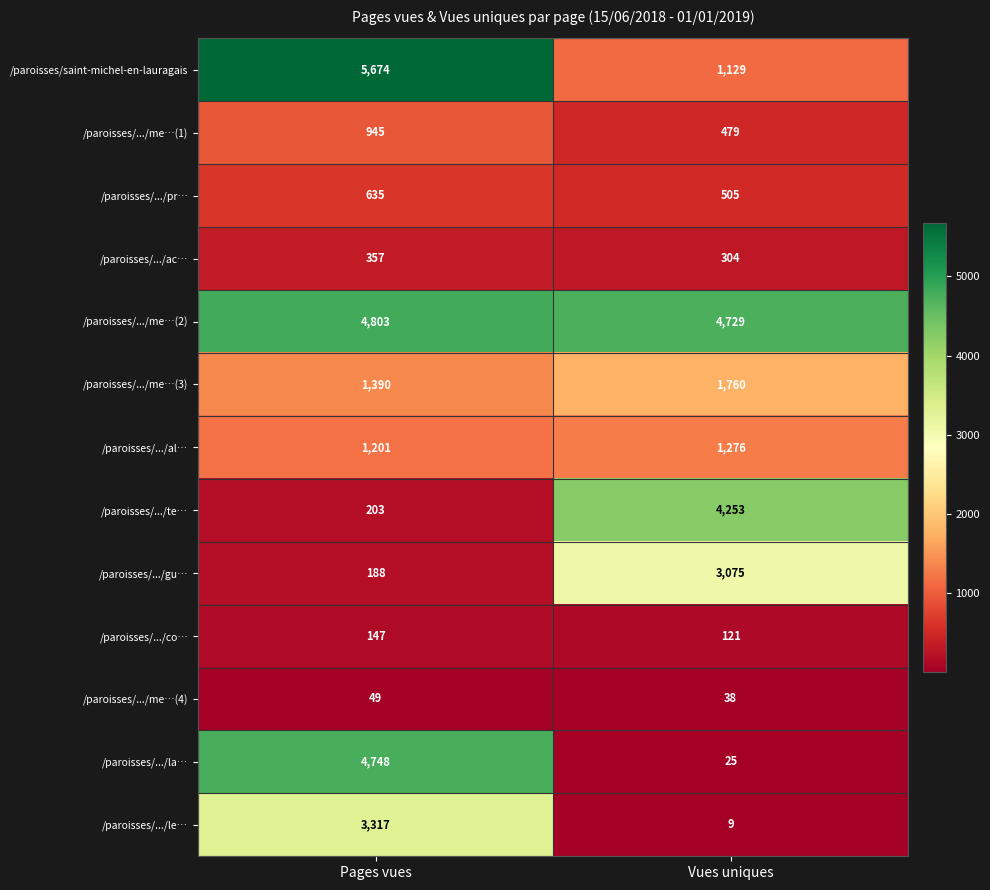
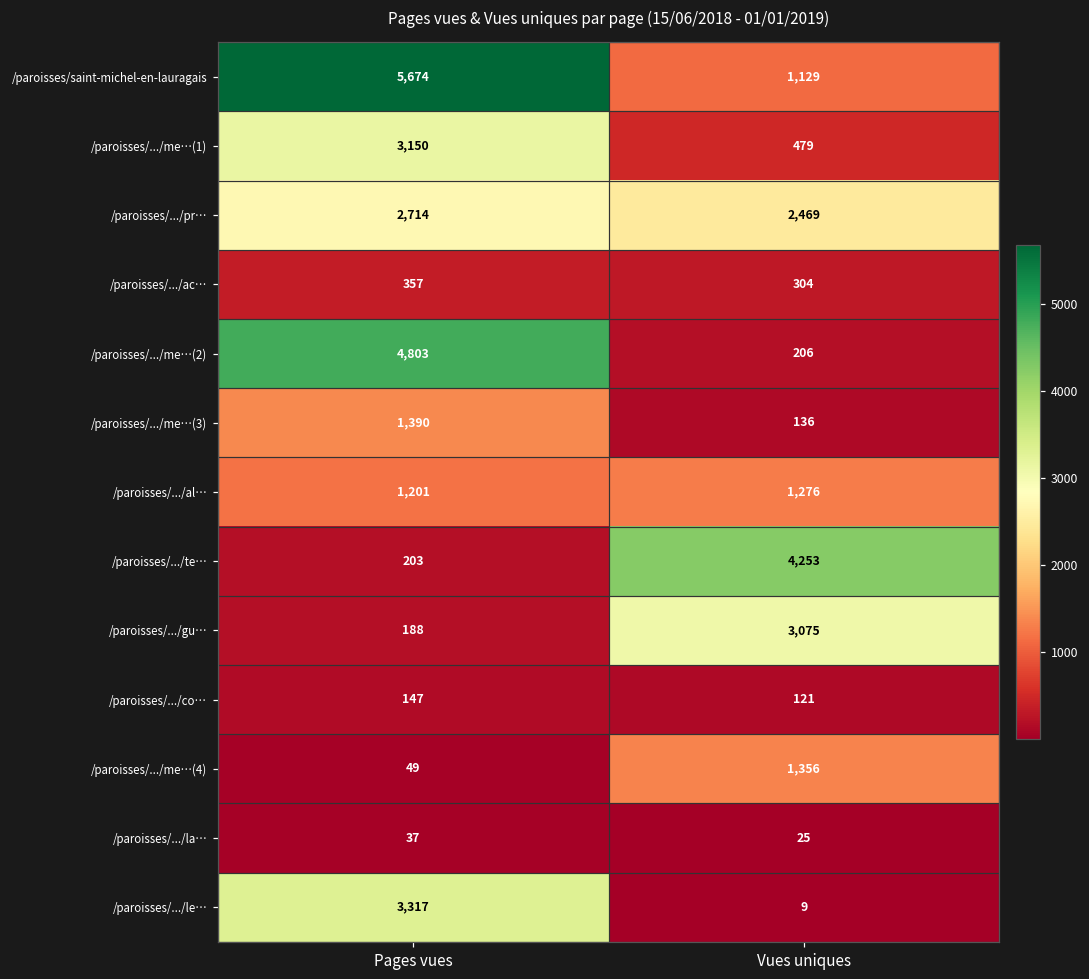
  {
    "/paroisses/saint-michel-en-lauragais": {
      "Pages vues": "5,674",
      "Vues uniques": "1,129"
    },
    "/paroisses/.../me…(1)": {
-     "Pages vues": "945",
+     "Pages vues": "3,150",
      "Vues uniques": "479"
    },
    "/paroisses/.../pr…": {
-     "Pages vues": "635",
-     "Vues uniques": "505"
+     "Pages vues": "2,714",
+     "Vues uniques": "2,469"
    },
    "/paroisses/.../ac…": {
      "Pages vues": "357",
      "Vues uniques": "304"
    },
    "/paroisses/.../me…(2)": {
      "Pages vues": "4,803",
-     "Vues uniques": "4,729"
+     "Vues uniques": "206"
    },
    "/paroisses/.../me…(3)": {
      "Pages vues": "1,390",
-     "Vues uniques": "1,760"
+     "Vues uniques": "136"
    },
    "/paroisses/.../al…": {
      "Pages vues": "1,201",
      "Vues uniques": "1,276"
    },
    "/paroisses/.../te…": {
      "Pages vues": "203",
      "Vues uniques": "4,253"
    },
    "/paroisses/.../gu…": {
      "Pages vues": "188",
      "Vues uniques": "3,075"
    },
    "/paroisses/.../co…": {
      "Pages vues": "147",
      "Vues uniques": "121"
    },
    "/paroisses/.../me…(4)": {
      "Pages vues": "49",
-     "Vues uniques": "38"
+     "Vues uniques": "1,356"
    },
    "/paroisses/.../la…": {
-     "Pages vues": "4,748",
+     "Pages vues": "37",
      "Vues uniques": "25"
    },
    "/paroisses/.../le…": {
      "Pages vues": "3,317",
      "Vues uniques": "9"
    }
  }
